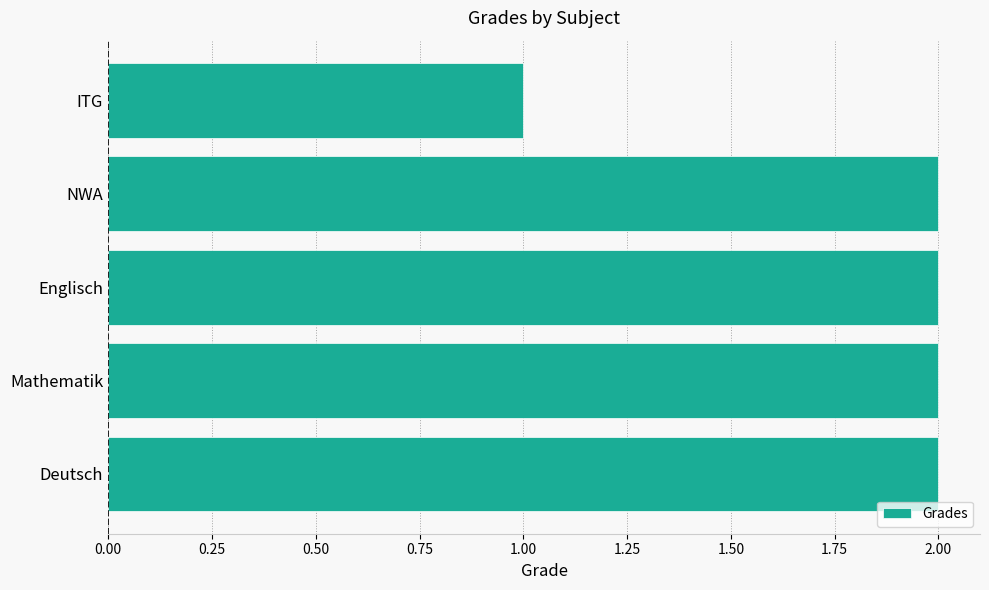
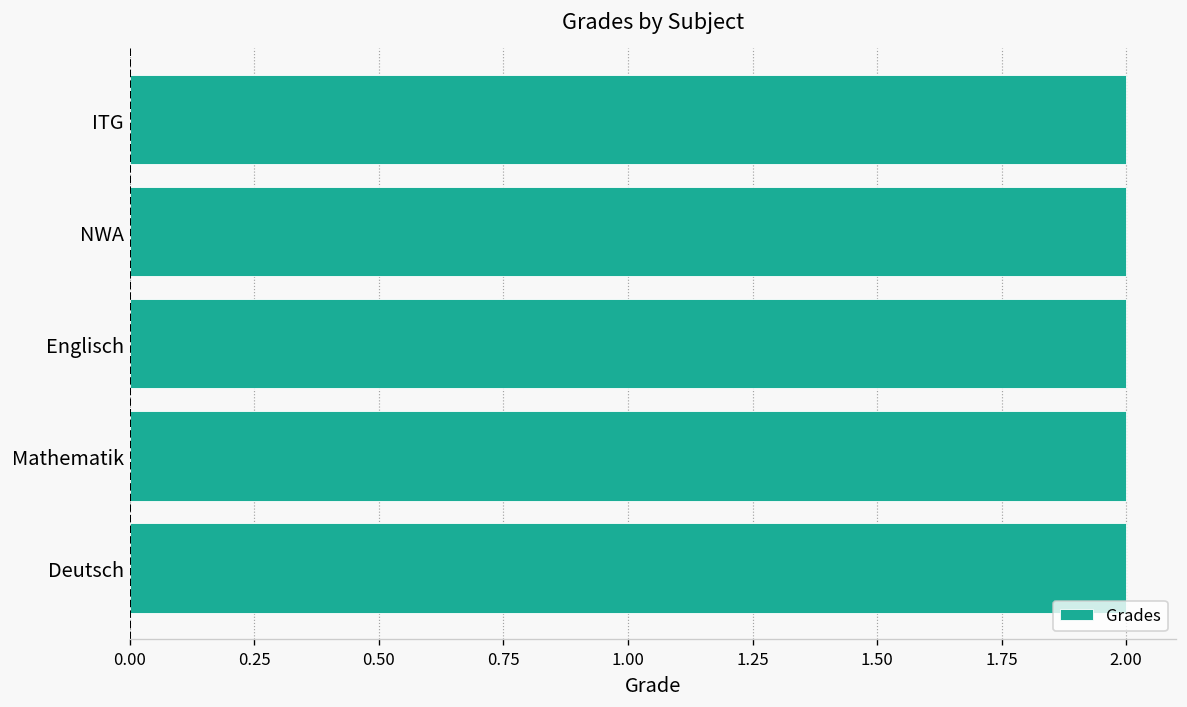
  {
-   "ITG": 1,
+   "ITG": 2,
    "NWA": 2,
    "Englisch": 2,
    "Mathematik": 2,
    "Deutsch": 2
  }
